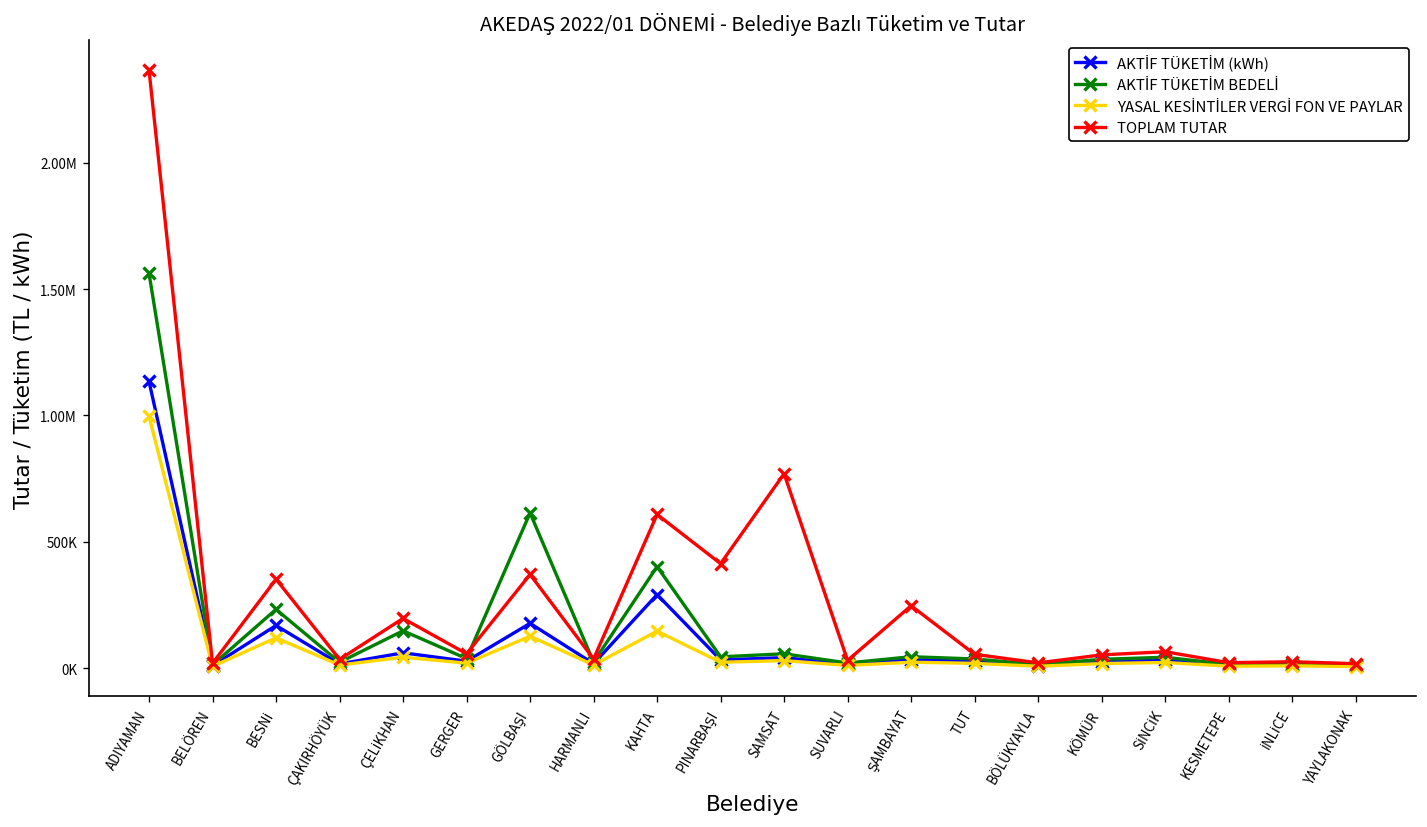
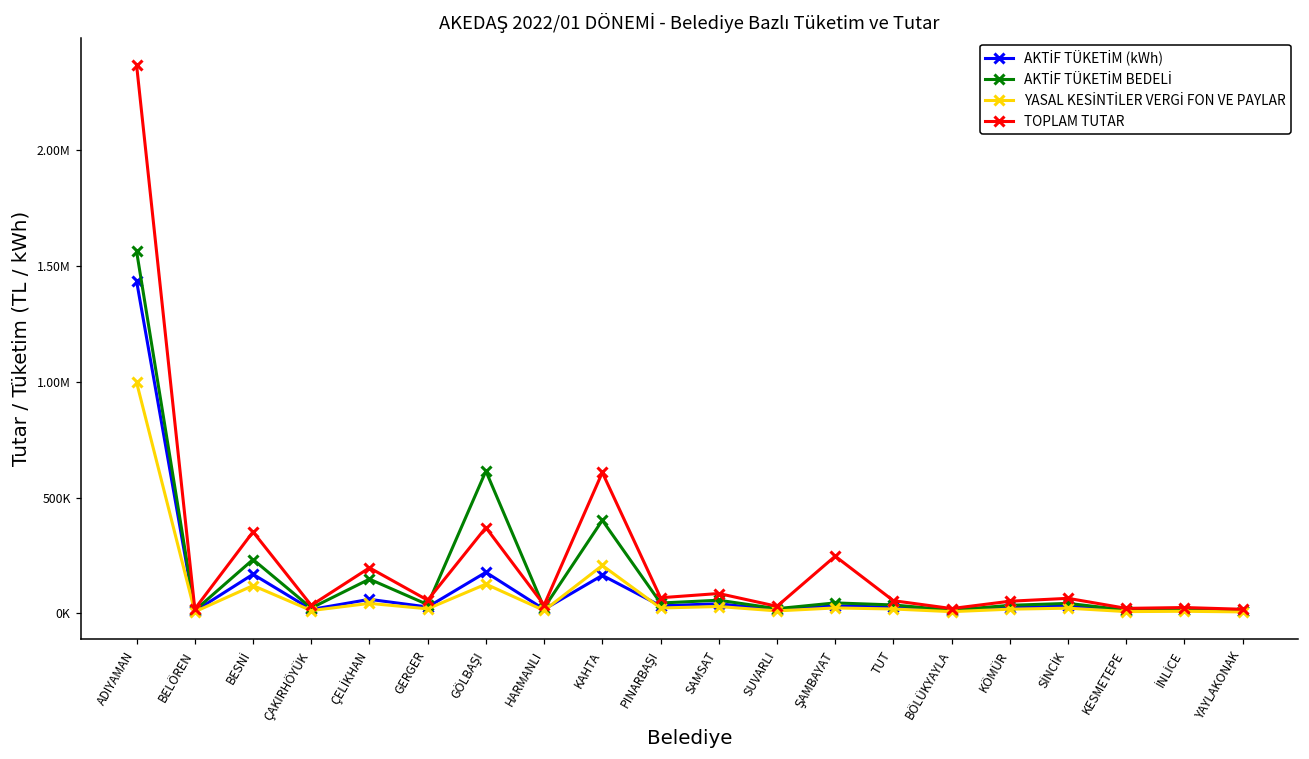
  {
    "AKTİF TÜKETİM (kWh)": {
-     "ADIYAMAN": 1130000,
+     "ADIYAMAN": 1430000,
      "BESNİ": 170000,
      "ÇELİKHAN": 60000,
      "GÖLBAŞI": 180000,
-     "KAHTA": 290000
+     "KAHTA": 160000
    },
    "AKTİF TÜKETİM BEDELİ": {
      "ADIYAMAN": 1560000,
      "BESNİ": 230000,
      "ÇELİKHAN": 150000,
      "GÖLBAŞI": 610000,
      "KAHTA": 400000,
      "SAMSAT": 60000,
      "ŞAMBAYAT": 40000
    },
    "YASAL KESİNTİLER VERGİ FON VE PAYLAR": {
      "ADIYAMAN": 1000000,
      "BESNİ": 120000,
      "ÇELİKHAN": 40000,
      "GÖLBAŞI": 130000,
-     "KAHTA": 150000
+     "KAHTA": 210000
    },
    "TOPLAM TUTAR": {
      "ADIYAMAN": 2370000,
      "BESNİ": 350000,
      "ÇELİKHAN": 200000,
      "GERGER": 60000,
      "GÖLBAŞI": 370000,
      "HARMANLI": 40000,
      "KAHTA": 610000,
-     "PINARBAŞI": 410000,
-     "SAMSAT": 770000,
+     "PINARBAŞI": 70000,
+     "SAMSAT": 90000,
      "ŞAMBAYAT": 250000,
      "TUT": 50000,
      "KÖMÜR": 50000,
      "SİNCİK": 60000
    }
  }
